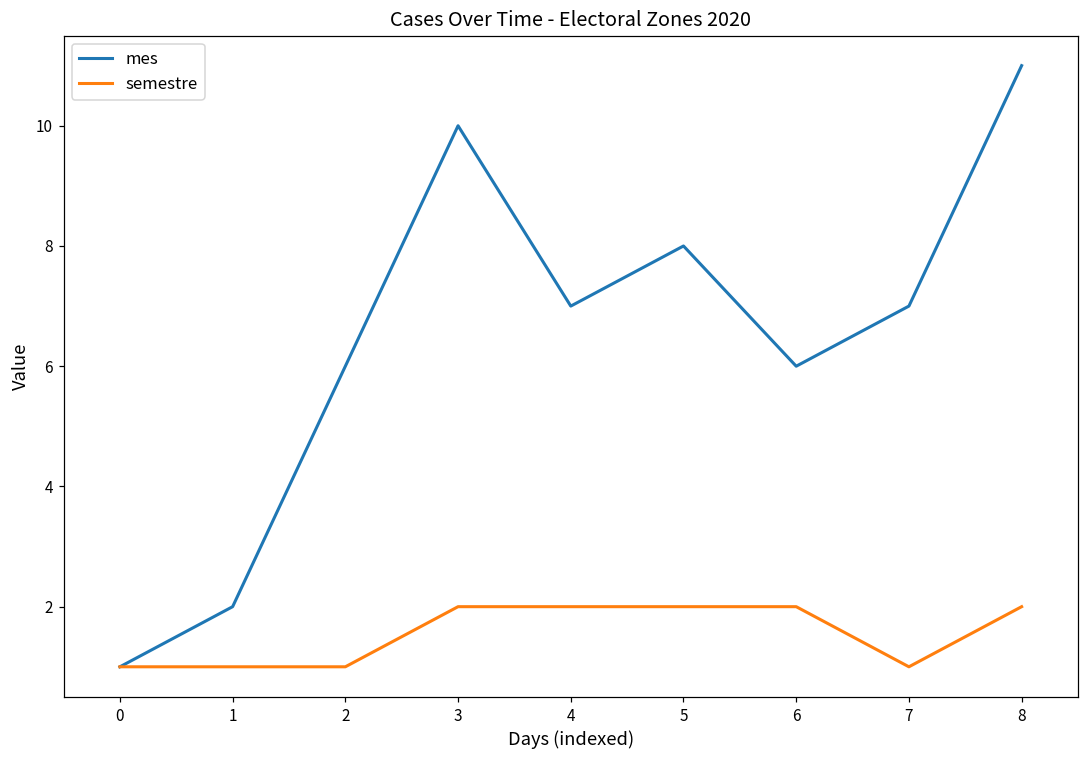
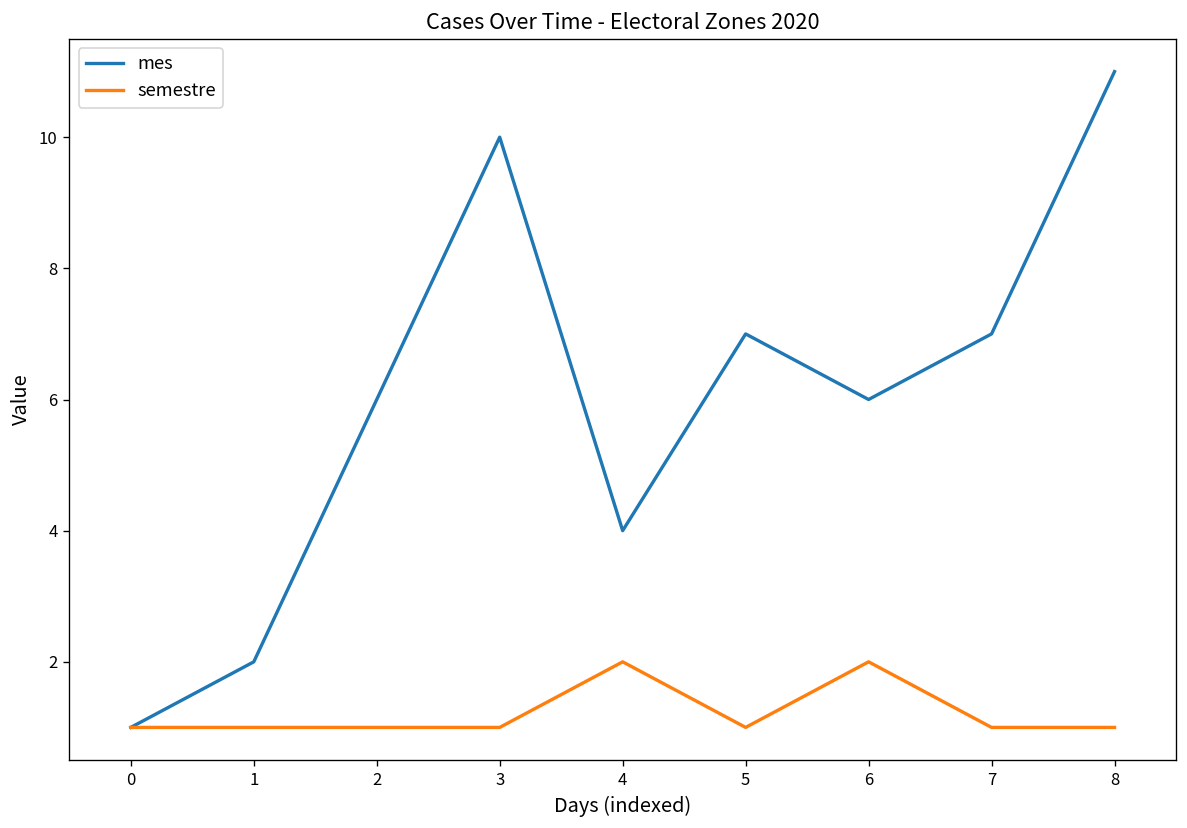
  {
    "mes": {
      "1": 2,
      "2": 6,
      "3": 10,
-     "4": 7,
-     "5": 8,
+     "4": 4,
+     "5": 7,
      "6": 6,
      "7": 7,
      "8": 11
    },
    "semestre": {
      "1": 1,
      "2": 1,
-     "3": 2,
+     "3": 1,
      "4": 2,
-     "5": 2,
+     "5": 1,
      "6": 2,
      "7": 1,
-     "8": 2
+     "8": 1
    }
  }
